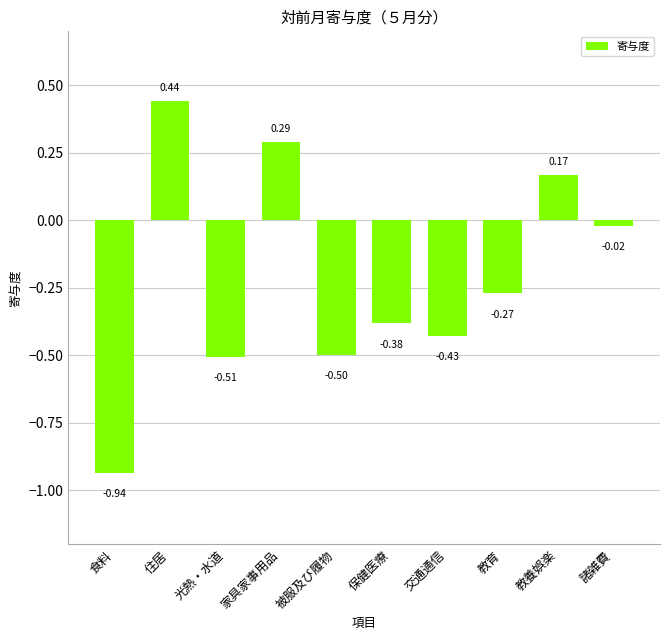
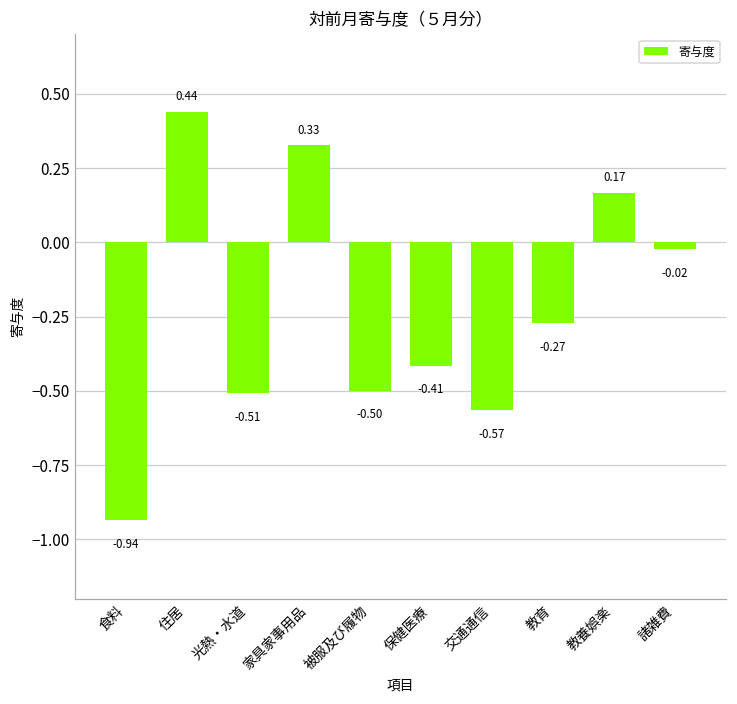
  {
    "食料": -0.94,
    "住居": 0.44,
    "光熱・水道": -0.51,
-   "家具家事用品": 0.29,
+   "家具家事用品": 0.33,
    "被服及び履物": -0.50,
-   "保健医療": -0.38,
-   "交通通信": -0.43,
+   "保健医療": -0.41,
+   "交通通信": -0.57,
    "教育": -0.27,
    "教養娯楽": 0.17,
    "諸雑費": -0.02
  }
